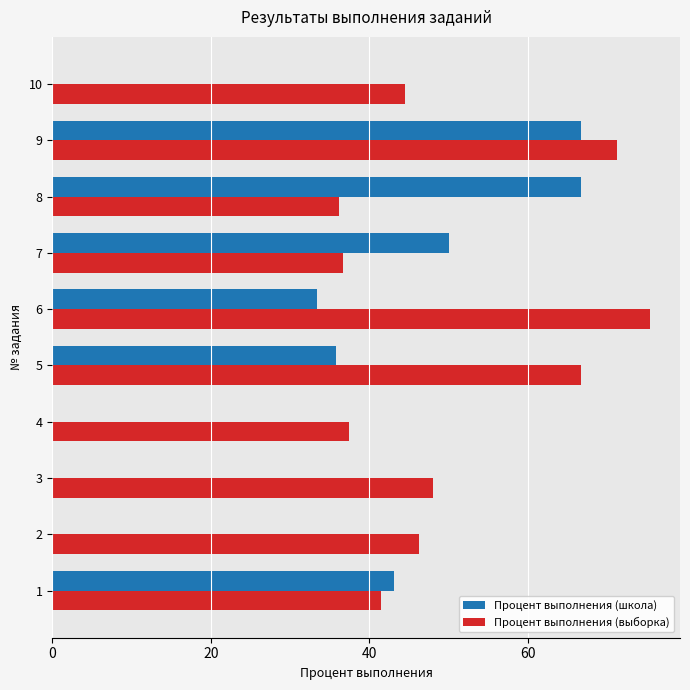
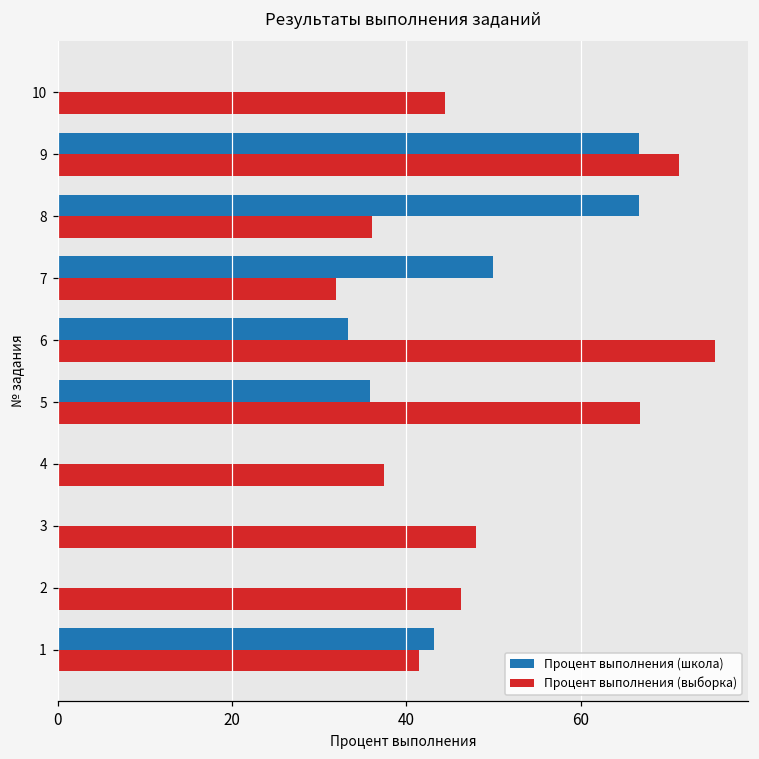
  {
    "Процент выполнения (школа)": {
      "10": 0,
      "9": 67,
      "8": 67,
      "7": 50,
      "6": 33,
      "5": 36,
      "4": 0,
      "3": 0,
      "2": 0,
      "1": 43
    },
    "Процент выполнения (выборка)": {
      "10": 44,
      "9": 71,
      "8": 36,
-     "7": 37,
+     "7": 32,
      "6": 75,
      "5": 67,
      "4": 37,
      "3": 48,
      "2": 46,
      "1": 41
    }
  }
